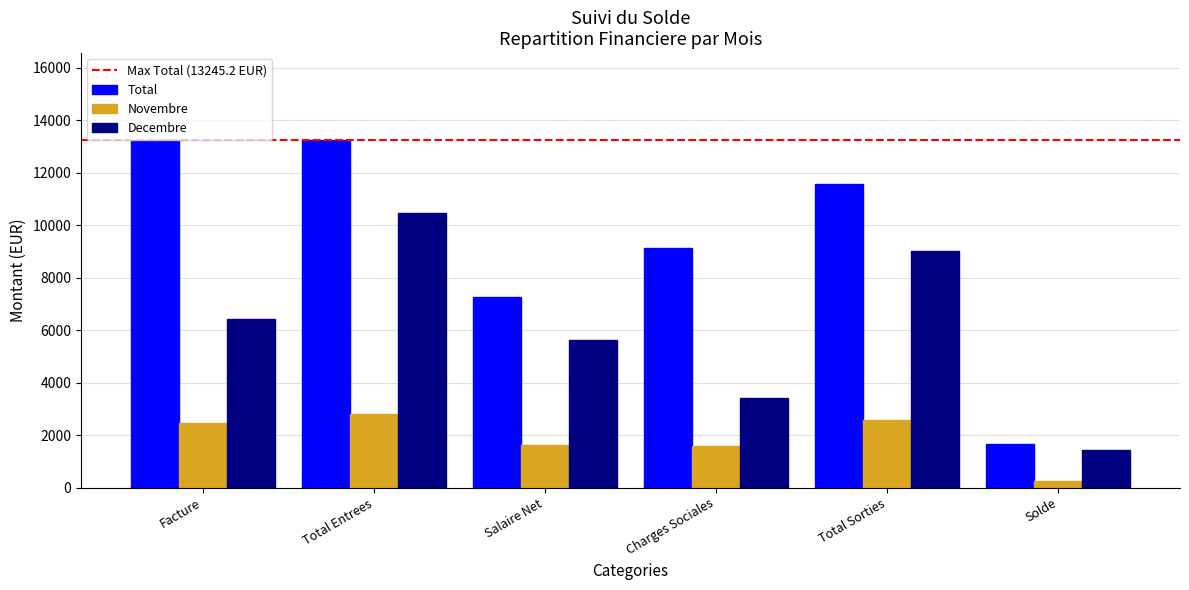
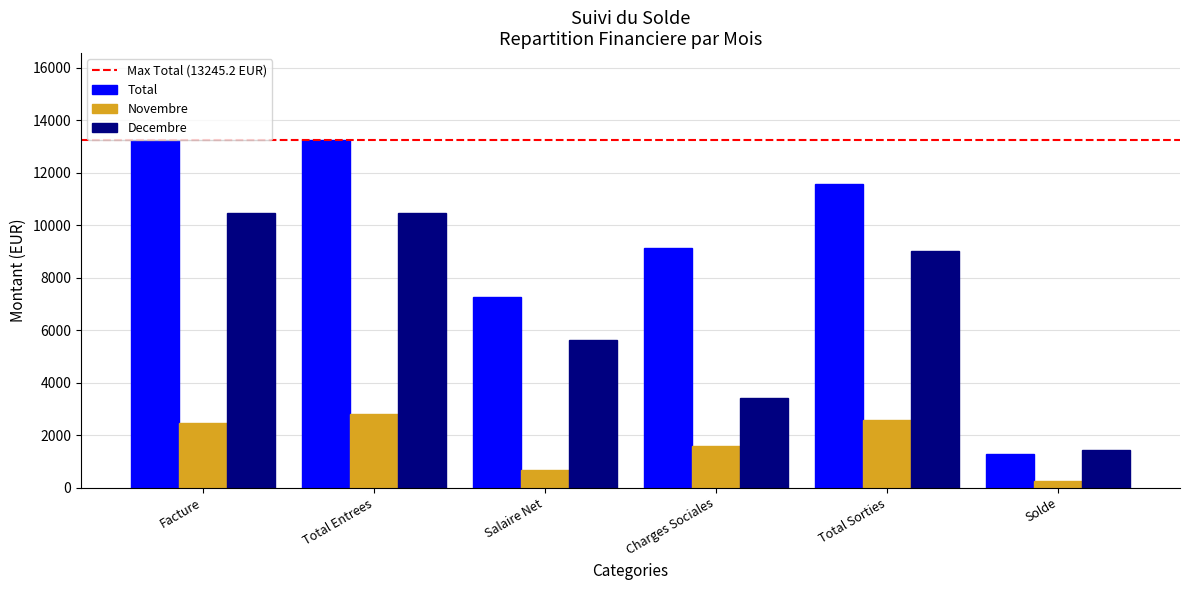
  {
    "Total": {
      "Total Entrees": 13200,
      "Salaire Net": 7200,
      "Charges Sociales": 9100,
      "Total Sorties": 11600,
-     "Solde": 1700
+     "Solde": 1300
    },
    "Novembre": {
      "Facture": 2400,
      "Total Entrees": 2800,
-     "Salaire Net": 1600,
+     "Salaire Net": 700,
      "Charges Sociales": 1600,
      "Total Sorties": 2600,
      "Solde": 200
    },
    "Decembre": {
-     "Facture": 6400,
+     "Facture": 10400,
      "Total Entrees": 10400,
      "Salaire Net": 5600,
      "Charges Sociales": 3400,
      "Total Sorties": 9000,
      "Solde": 1400
    }
  }
